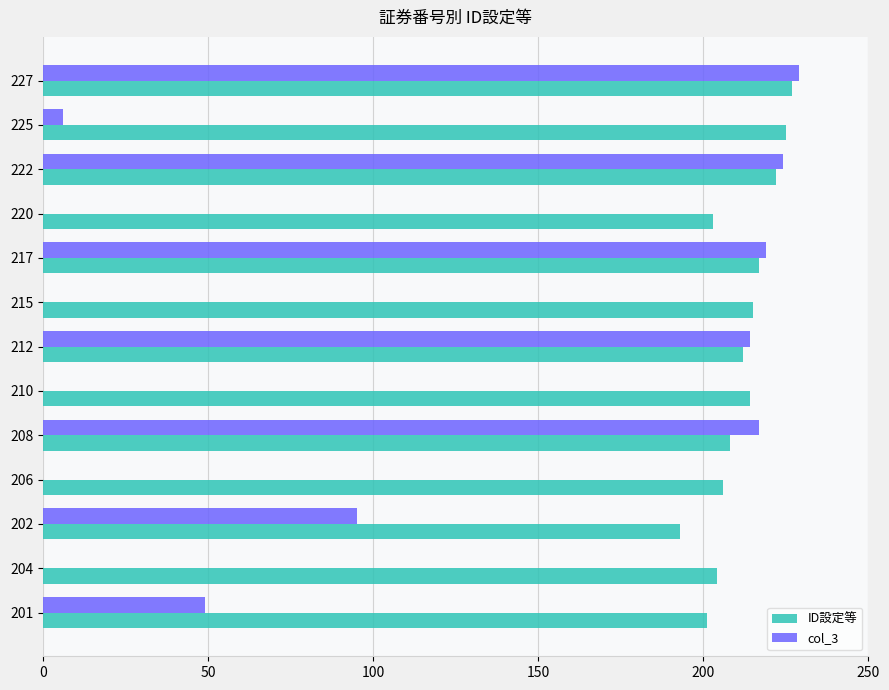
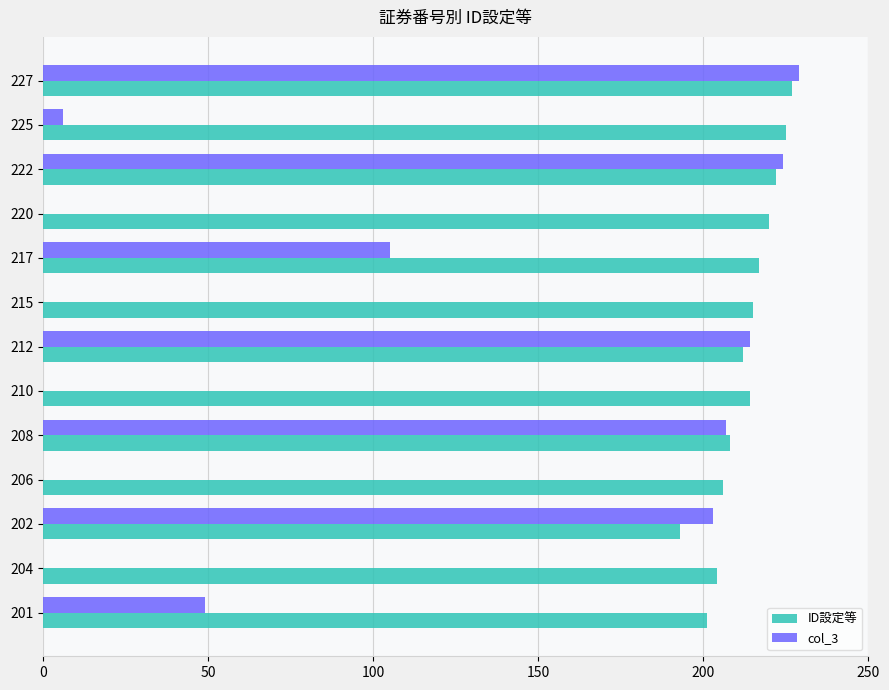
  {
    "ID設定等": {
      "227": 227,
      "225": 225,
      "222": 222,
-     "220": 203,
+     "220": 220,
      "217": 217,
      "215": 215,
      "212": 212,
      "210": 214,
      "208": 208,
      "206": 206,
      "202": 193,
      "204": 204,
      "201": 201
    },
    "col_3": {
      "227": 229,
      "225": 6,
      "222": 224,
      "220": 0,
-     "217": 219,
+     "217": 105,
      "215": 0,
      "212": 214,
      "210": 0,
-     "208": 217,
+     "208": 207,
      "206": 0,
-     "202": 95,
+     "202": 203,
      "204": 0,
      "201": 49
    }
  }
